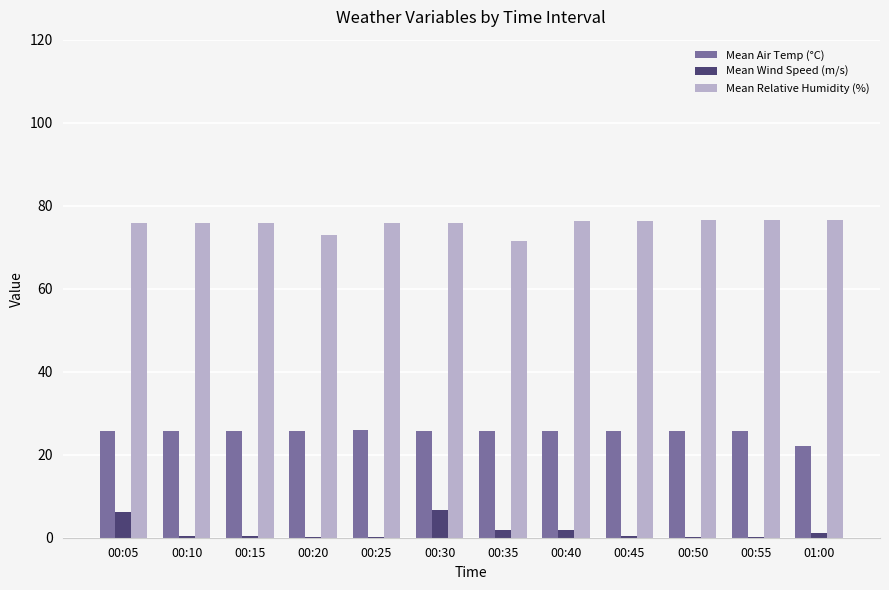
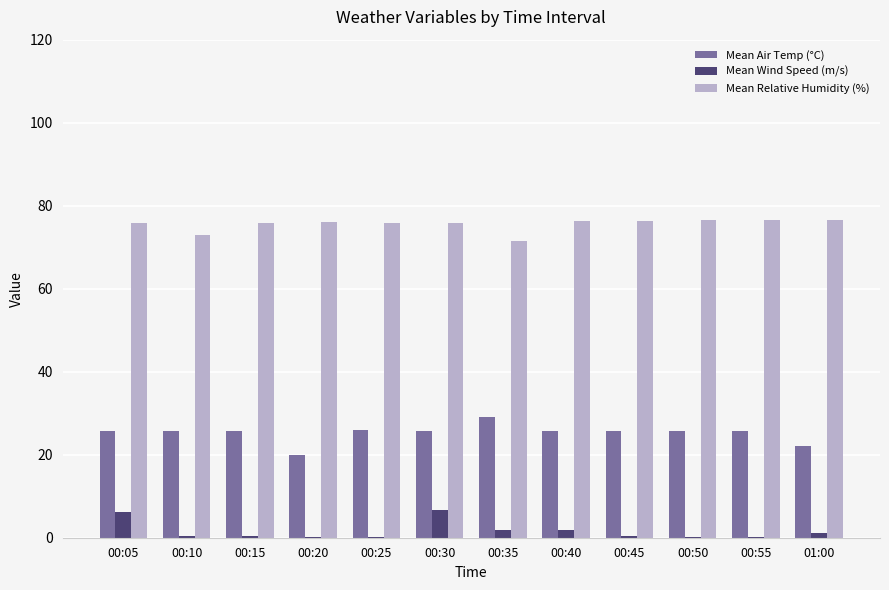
  {
    "Mean Air Temp (°C)": {
      "00:05": 26,
      "00:10": 26,
      "00:15": 26,
-     "00:20": 26,
+     "00:20": 20,
      "00:25": 26,
      "00:30": 26,
-     "00:35": 26,
+     "00:35": 29,
      "00:40": 26,
      "00:45": 26,
      "00:50": 26,
      "00:55": 26,
      "01:00": 22
    },
    "Mean Wind Speed (m/s)": {
      "00:05": 6,
      "00:30": 7,
      "00:35": 2,
      "00:40": 2,
      "01:00": 1
    },
    "Mean Relative Humidity (%)": {
      "00:05": 76,
-     "00:10": 76,
+     "00:10": 73,
      "00:15": 76,
-     "00:20": 73,
+     "00:20": 76,
      "00:25": 76,
      "00:30": 76,
      "00:35": 72,
      "00:40": 76,
      "00:45": 76,
      "00:50": 77,
      "00:55": 77,
      "01:00": 77
    }
  }
